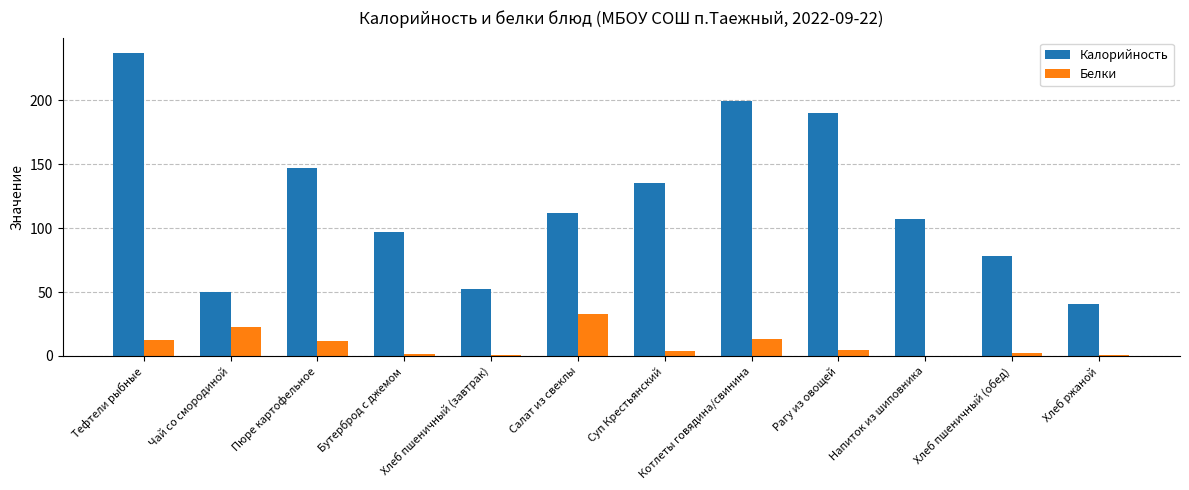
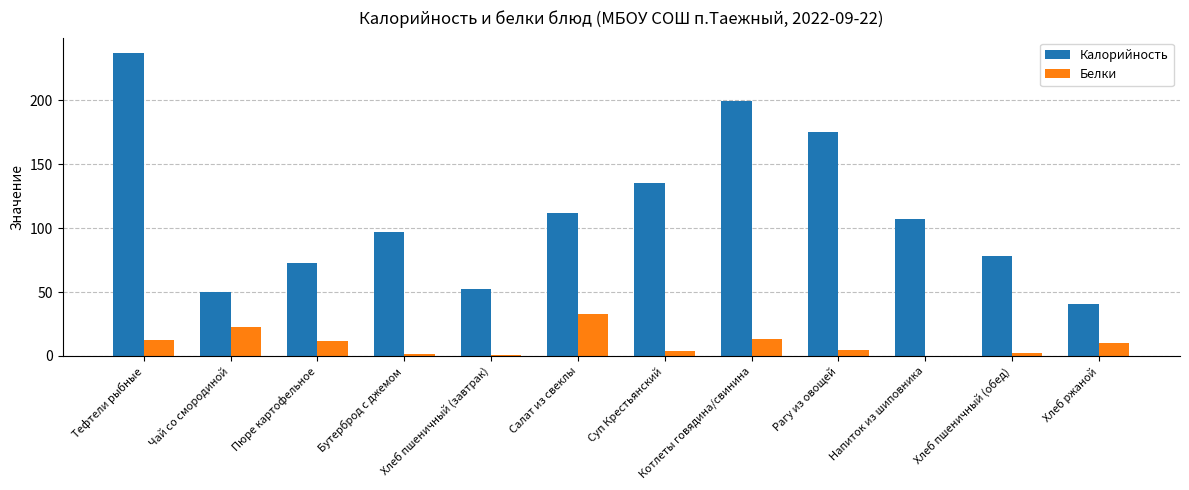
  {
    "Калорийность": {
      "Тефтели рыбные": 237,
      "Чай со смородиной": 50,
-     "Пюре картофельное": 147,
+     "Пюре картофельное": 73,
      "Бутерброд с джемом": 97,
      "Хлеб пшеничный (завтрак)": 52,
      "Салат из свеклы": 112,
      "Суп Крестьянский": 135,
      "Котлеты говядина/свинина": 199,
-     "Рагу из овощей": 190,
+     "Рагу из овощей": 175,
      "Напиток из шиповника": 107,
      "Хлеб пшеничный (обед)": 78,
      "Хлеб ржаной": 41
    },
    "Белки": {
      "Тефтели рыбные": 12,
      "Чай со смородиной": 23,
      "Пюре картофельное": 12,
      "Салат из свеклы": 33,
      "Суп Крестьянский": 4,
      "Котлеты говядина/свинина": 13,
      "Рагу из овощей": 5,
      "Хлеб пшеничный (обед)": 2,
-     "Хлеб ржаной": 1
+     "Хлеб ржаной": 10
    }
  }
